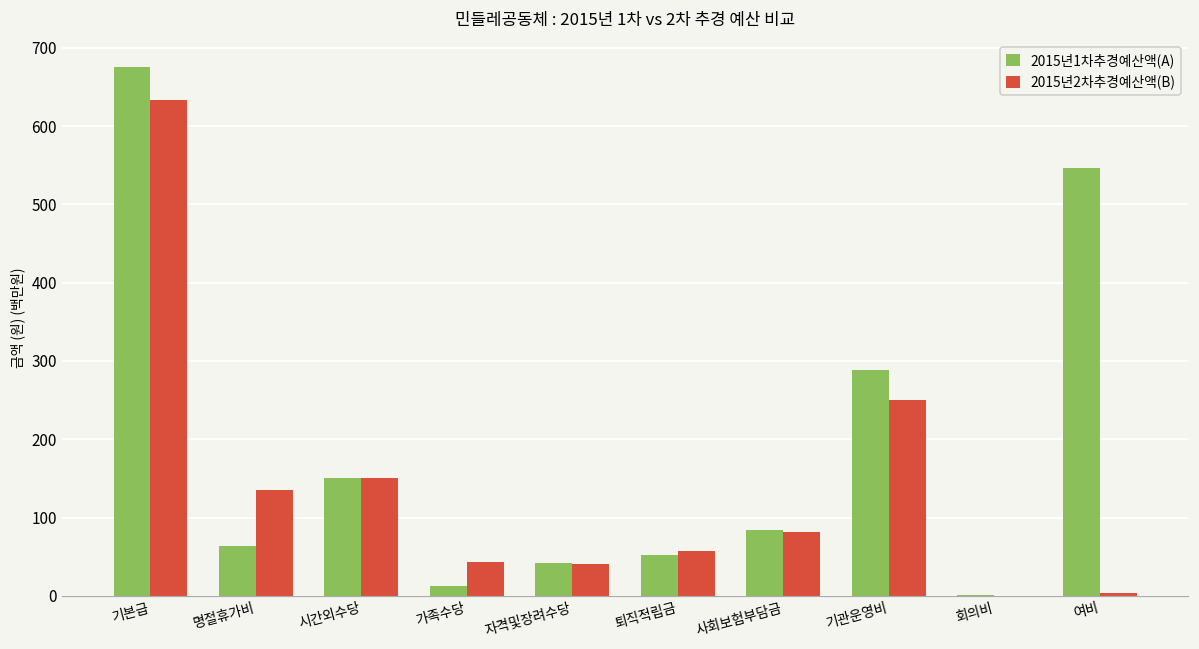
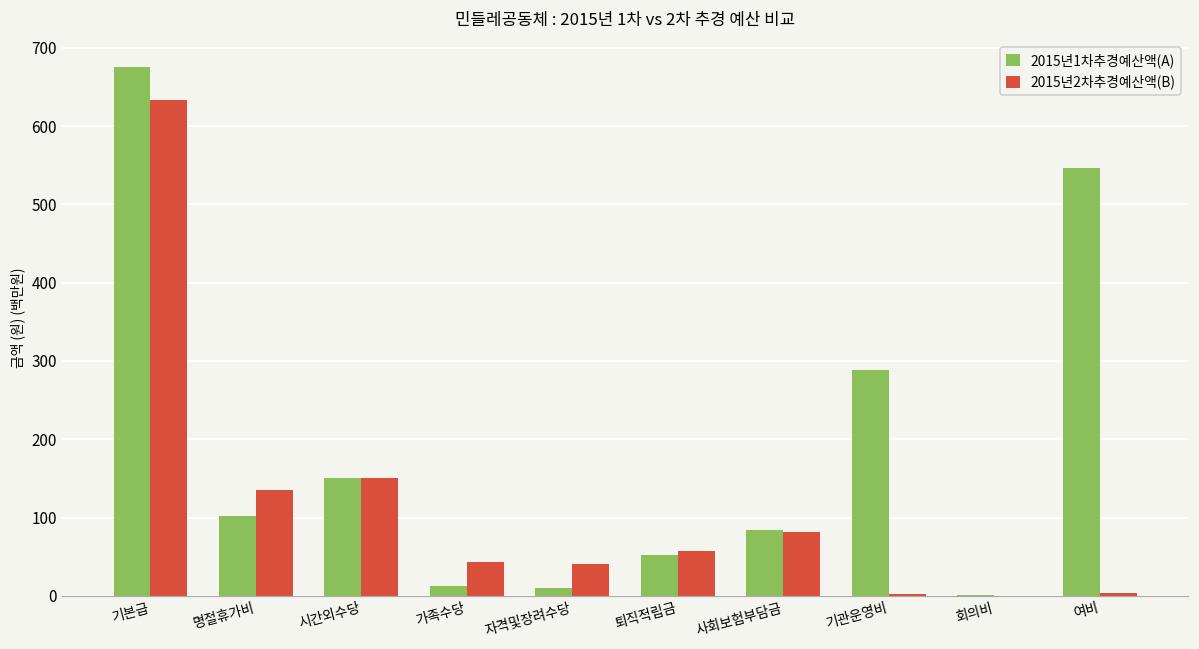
  {
    "2015년1차추경예산액(A)": {
      "기본급": 680,
-     "명절휴가비": 60,
+     "명절휴가비": 100,
      "시간외수당": 150,
      "가족수당": 10,
-     "자격및장려수당": 40,
+     "자격및장려수당": 10,
      "퇴직적립금": 50,
      "사회보험부담금": 80,
      "기관운영비": 290,
      "여비": 550
    },
    "2015년2차추경예산액(B)": {
      "기본급": 630,
      "명절휴가비": 130,
      "시간외수당": 150,
      "가족수당": 40,
      "자격및장려수당": 40,
      "퇴직적립금": 60,
      "사회보험부담금": 80,
-     "기관운영비": 250
+     "기관운영비": 0
    }
  }
